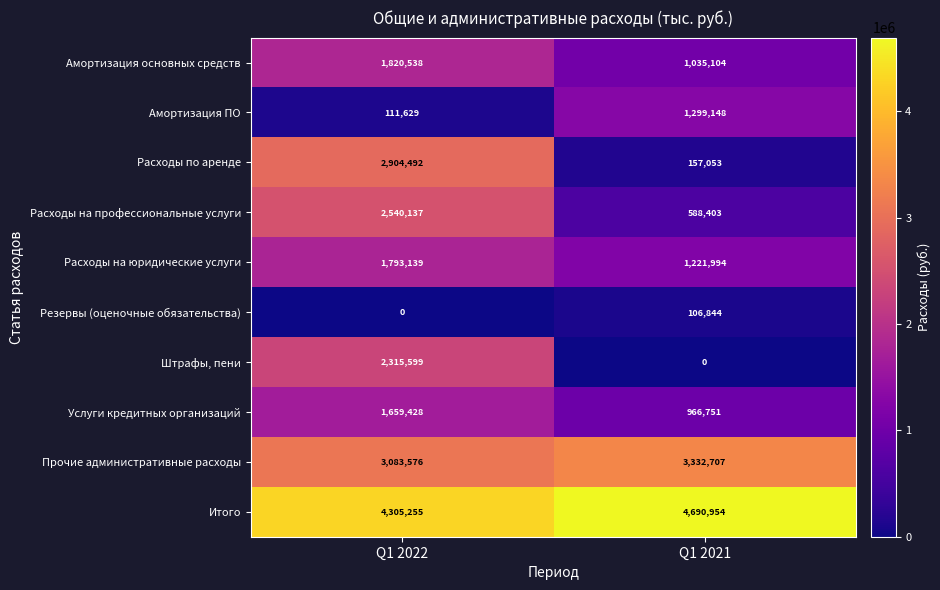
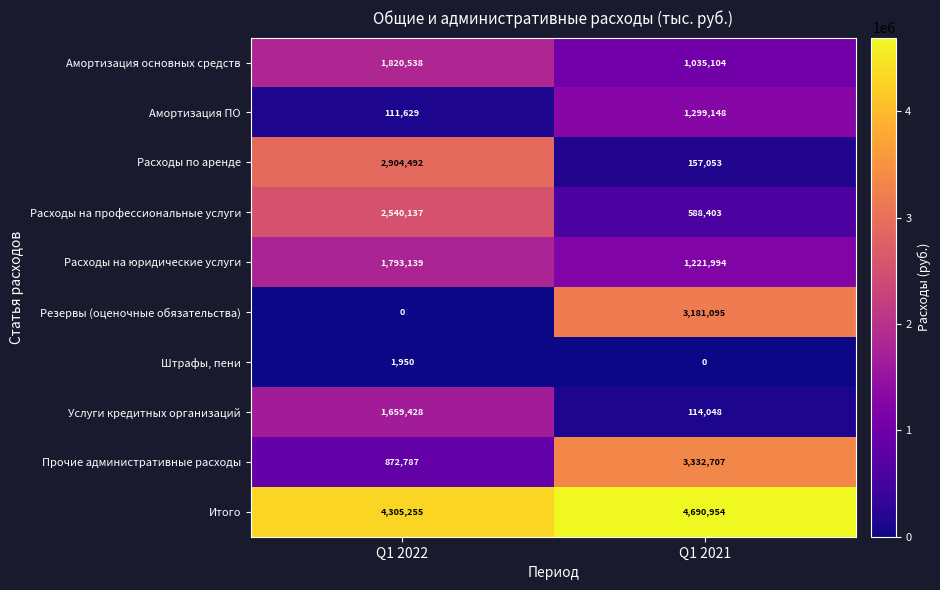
  {
    "Амортизация основных средств": {
      "Q1 2022": "1,820,538",
      "Q1 2021": "1,035,104"
    },
    "Амортизация ПО": {
      "Q1 2022": "111,629",
      "Q1 2021": "1,299,148"
    },
    "Расходы по аренде": {
      "Q1 2022": "2,904,492",
      "Q1 2021": "157,053"
    },
    "Расходы на профессиональные услуги": {
      "Q1 2022": "2,540,137",
      "Q1 2021": "588,403"
    },
    "Расходы на юридические услуги": {
      "Q1 2022": "1,793,139",
      "Q1 2021": "1,221,994"
    },
    "Резервы (оценочные обязательства)": {
      "Q1 2022": "0",
-     "Q1 2021": "106,844"
+     "Q1 2021": "3,181,095"
    },
    "Штрафы, пени": {
-     "Q1 2022": "2,315,599",
+     "Q1 2022": "1,950",
      "Q1 2021": "0"
    },
    "Услуги кредитных организаций": {
      "Q1 2022": "1,659,428",
-     "Q1 2021": "966,751"
+     "Q1 2021": "114,048"
    },
    "Прочие административные расходы": {
-     "Q1 2022": "3,083,576",
+     "Q1 2022": "872,787",
      "Q1 2021": "3,332,707"
    },
    "Итого": {
      "Q1 2022": "4,305,255",
      "Q1 2021": "4,690,954"
    }
  }
